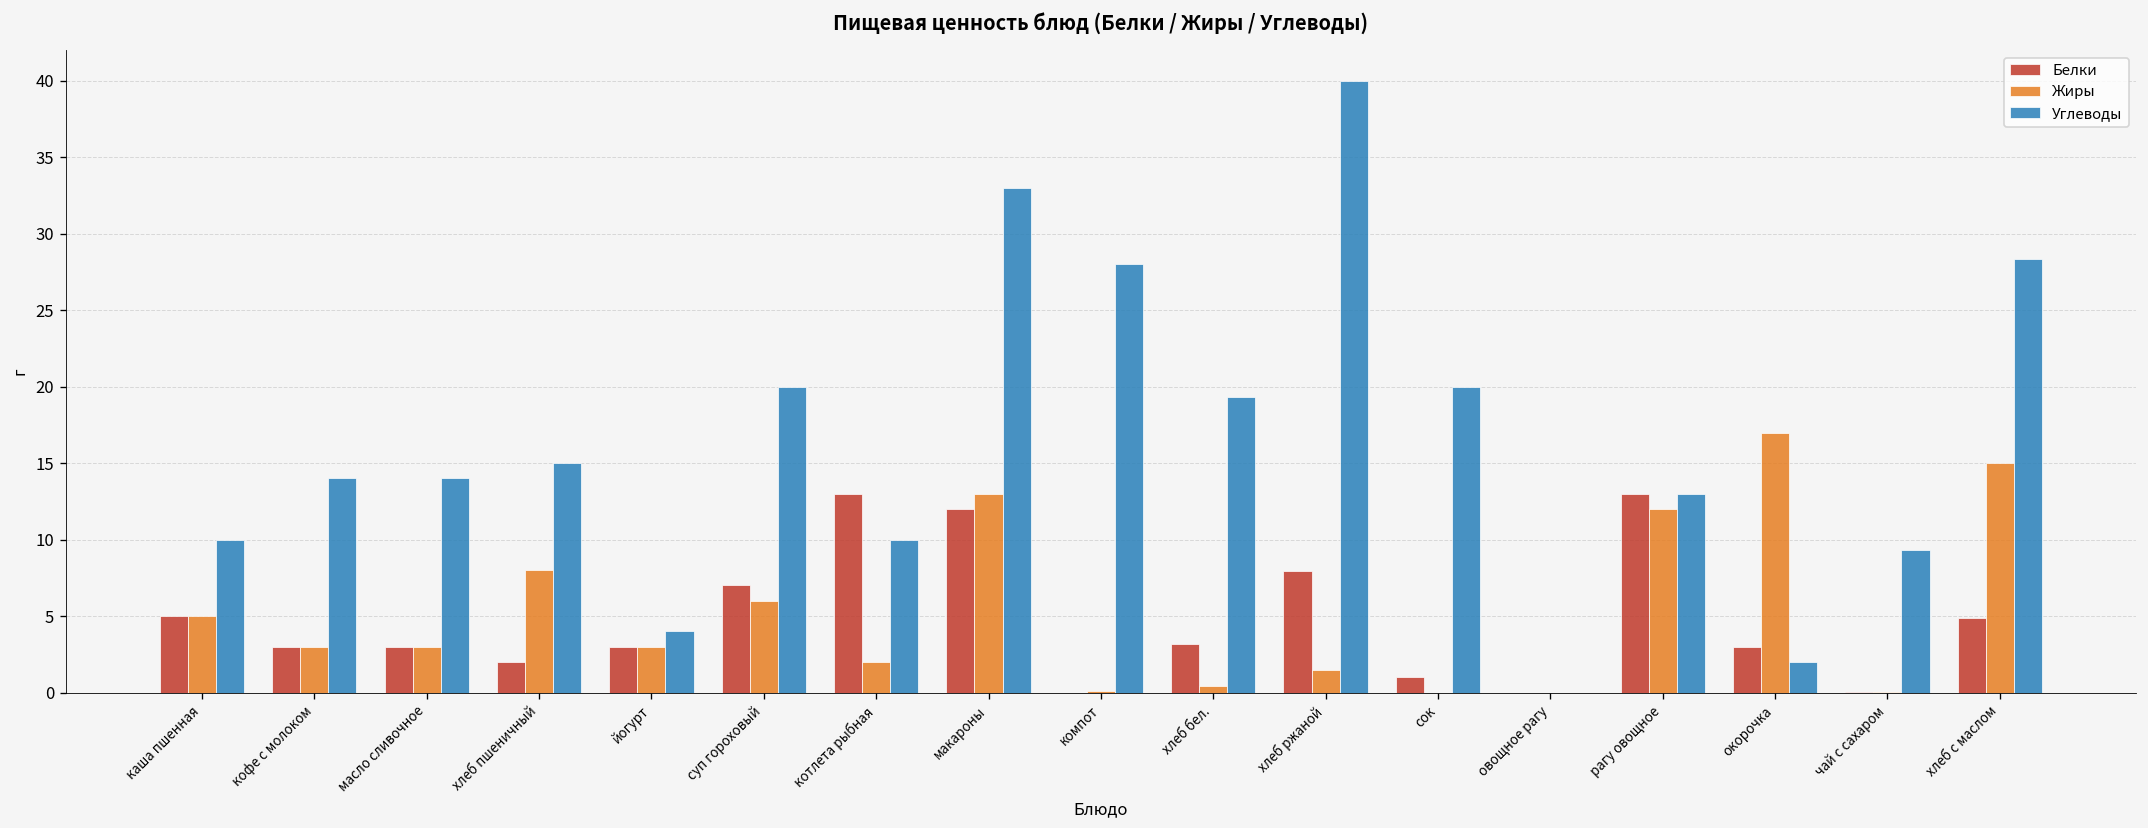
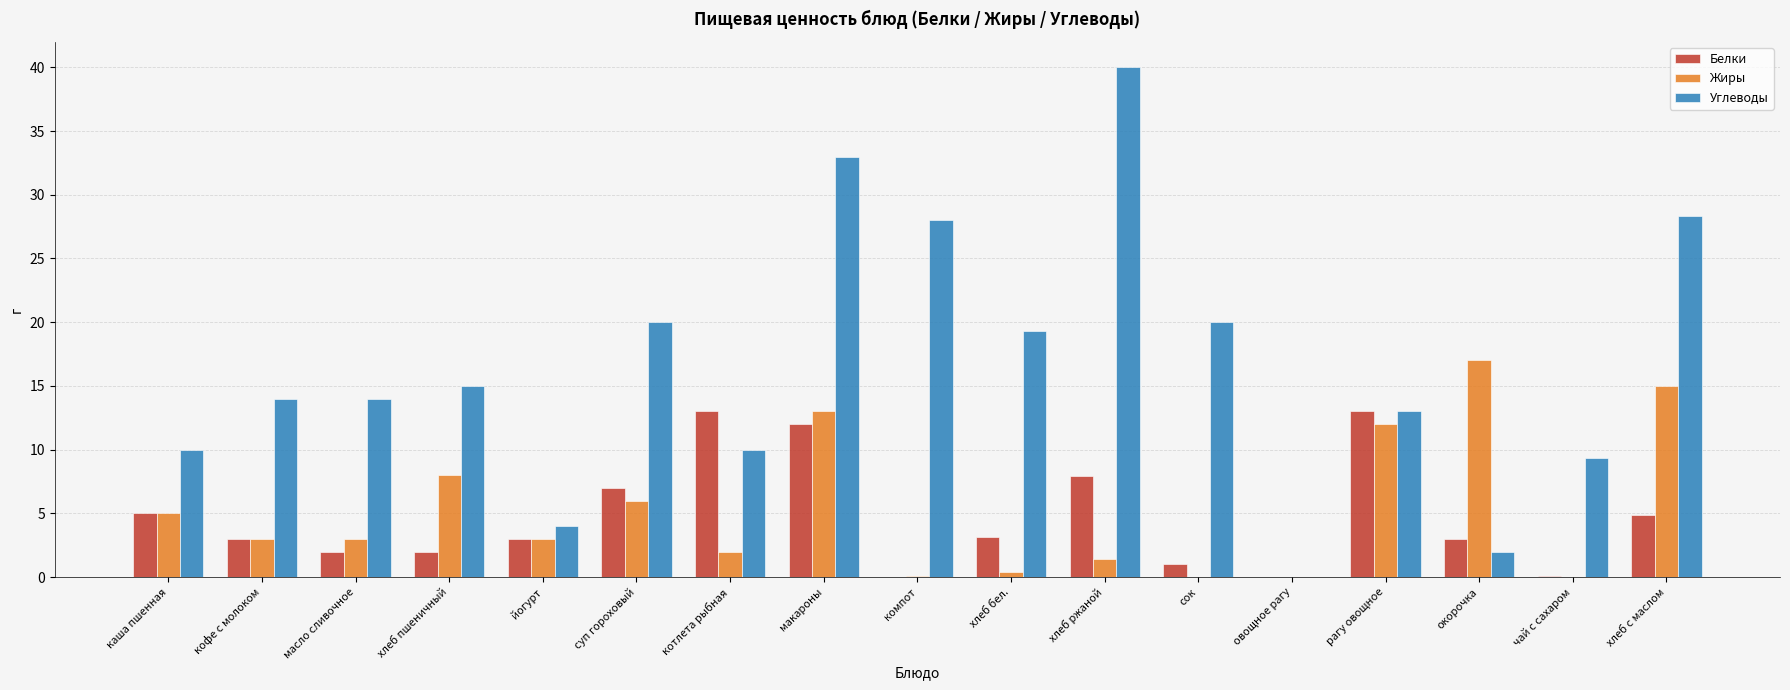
  {
    "Белки": {
      "каша пшенная": 5,
      "кофе с молоком": 3,
-     "масло сливочное": 3,
+     "масло сливочное": 2,
      "хлеб пшеничный": 2,
      "йогурт": 3,
      "суп гороховый": 7,
      "котлета рыбная": 13,
      "макароны": 12,
      "компот": 0,
      "хлеб бел.": 3,
      "хлеб ржаной": 8,
      "сок": 1,
      "овощное рагу": 0,
      "рагу овощное": 13,
      "окорочка": 3,
      "хлеб с маслом": 5
    },
    "Жиры": {
      "каша пшенная": 5,
      "кофе с молоком": 3,
      "масло сливочное": 3,
      "хлеб пшеничный": 8,
      "йогурт": 3,
      "суп гороховый": 6,
      "котлета рыбная": 2,
      "макароны": 13,
      "хлеб бел.": 0.4,
      "хлеб ржаной": 1.4,
      "сок": 0,
      "овощное рагу": 0,
      "рагу овощное": 12,
      "окорочка": 17,
      "хлеб с маслом": 15
    },
    "Углеводы": {
      "каша пшенная": 10,
      "кофе с молоком": 14,
      "масло сливочное": 14,
      "хлеб пшеничный": 15,
      "йогурт": 4,
      "суп гороховый": 20,
      "котлета рыбная": 10,
      "макароны": 33,
      "компот": 28,
      "хлеб бел.": 19.3,
      "хлеб ржаной": 40,
      "сок": 20,
      "овощное рагу": 0,
      "рагу овощное": 13,
      "окорочка": 2,
      "чай с сахаром": 9.3,
      "хлеб с маслом": 28.3
    }
  }
